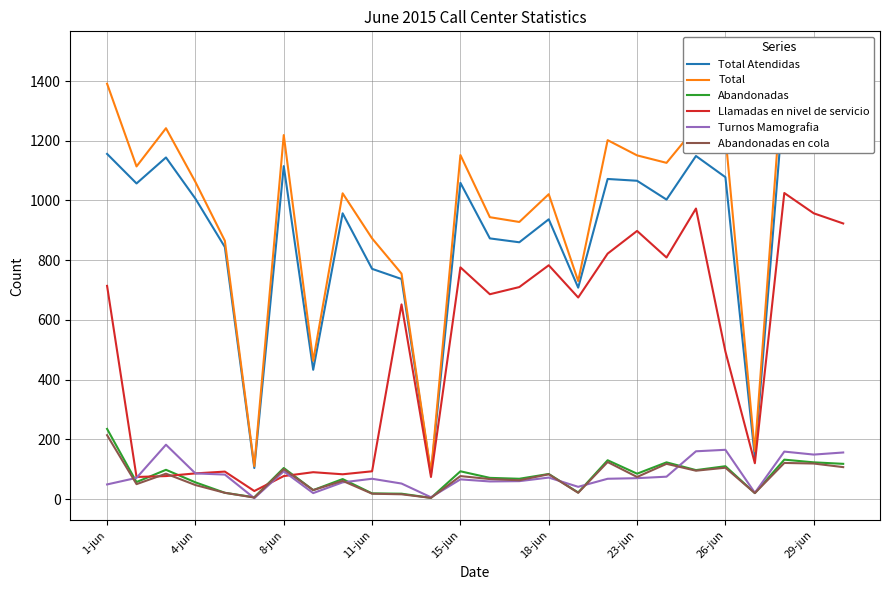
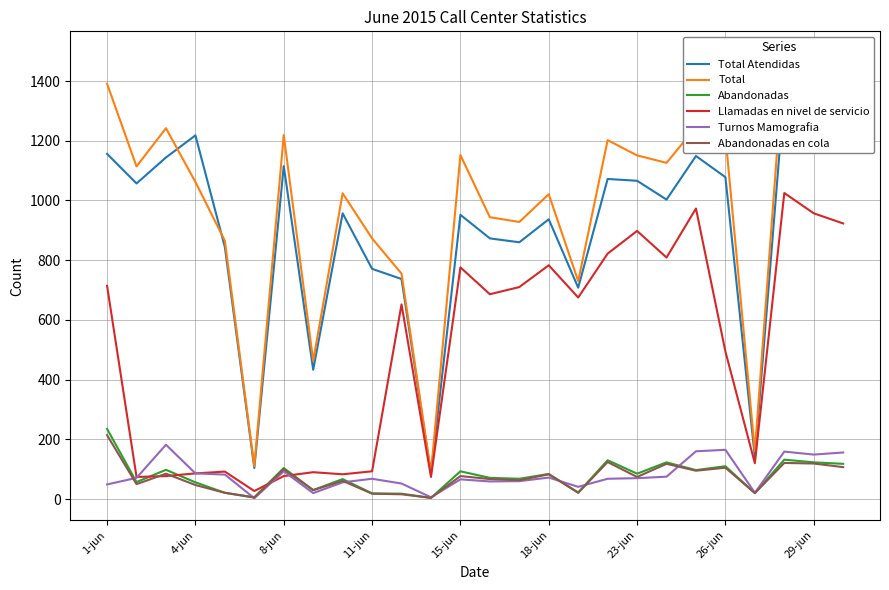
  {
    "Total Atendidas": {
      "1-jun": 1160,
-     "4-jun": 1010,
+     "4-jun": 1220,
      "8-jun": 1120,
      "11-jun": 770,
-     "15-jun": 1060,
+     "15-jun": 950,
      "18-jun": 940,
      "23-jun": 1070,
      "26-jun": 1080
    },
    "Total": {
      "1-jun": 1390,
      "4-jun": 1060,
      "8-jun": 1220,
      "11-jun": 870,
      "15-jun": 1150,
      "18-jun": 1020,
      "23-jun": 1150
    },
    "Abandonadas": {
      "1-jun": 240,
      "4-jun": 60,
      "15-jun": 90,
      "23-jun": 90
    },
    "Llamadas en nivel de servicio": {
      "1-jun": 710,
      "8-jun": 80,
      "11-jun": 90,
      "15-jun": 780,
      "18-jun": 780,
      "23-jun": 900,
      "26-jun": 490,
      "29-jun": 960
    },
    "Turnos Mamografia": {
      "1-jun": 50,
      "11-jun": 70,
      "15-jun": 70,
      "18-jun": 70,
      "26-jun": 170,
      "29-jun": 150
    },
    "Abandonadas en cola": {
      "1-jun": 210,
      "4-jun": 50,
      "15-jun": 80
    }
  }
